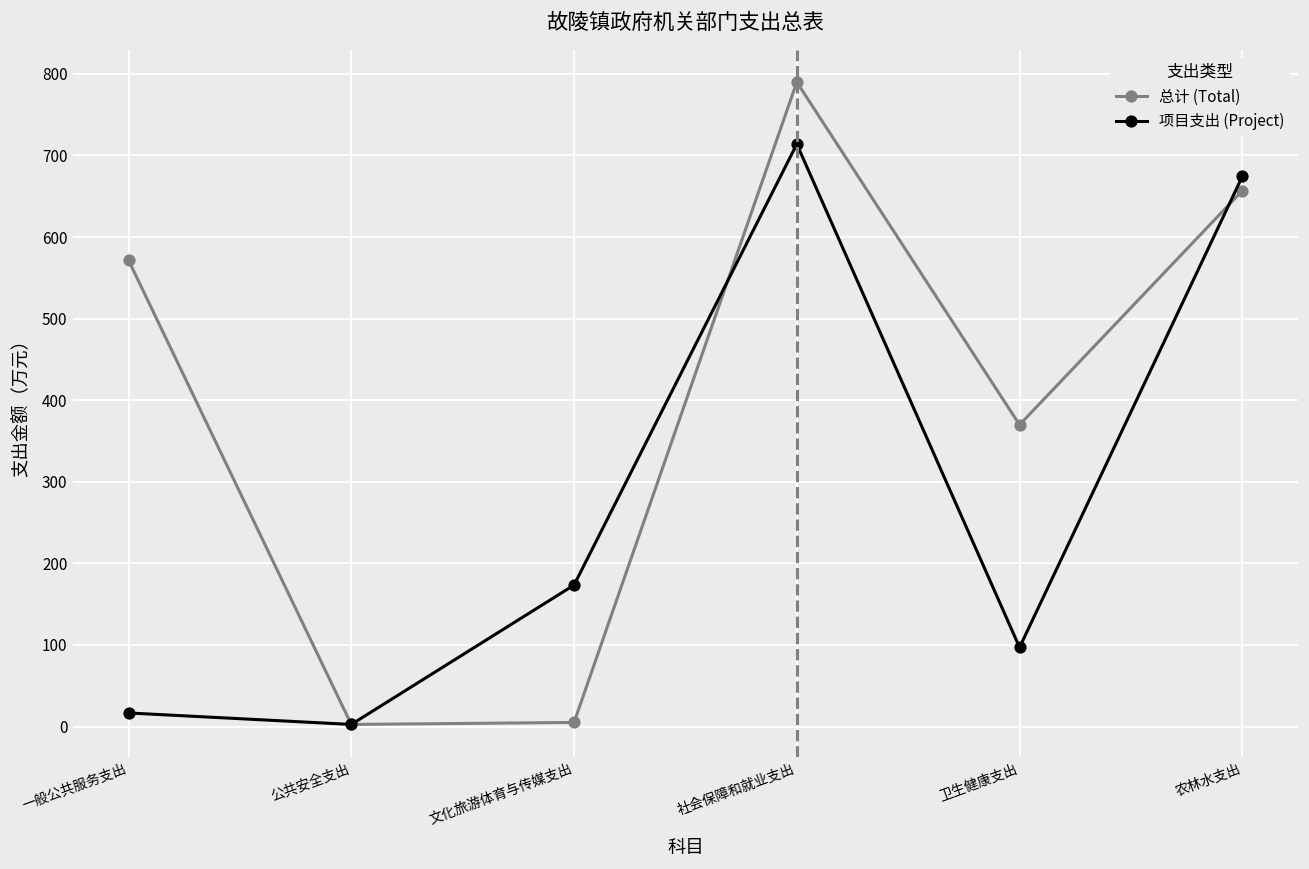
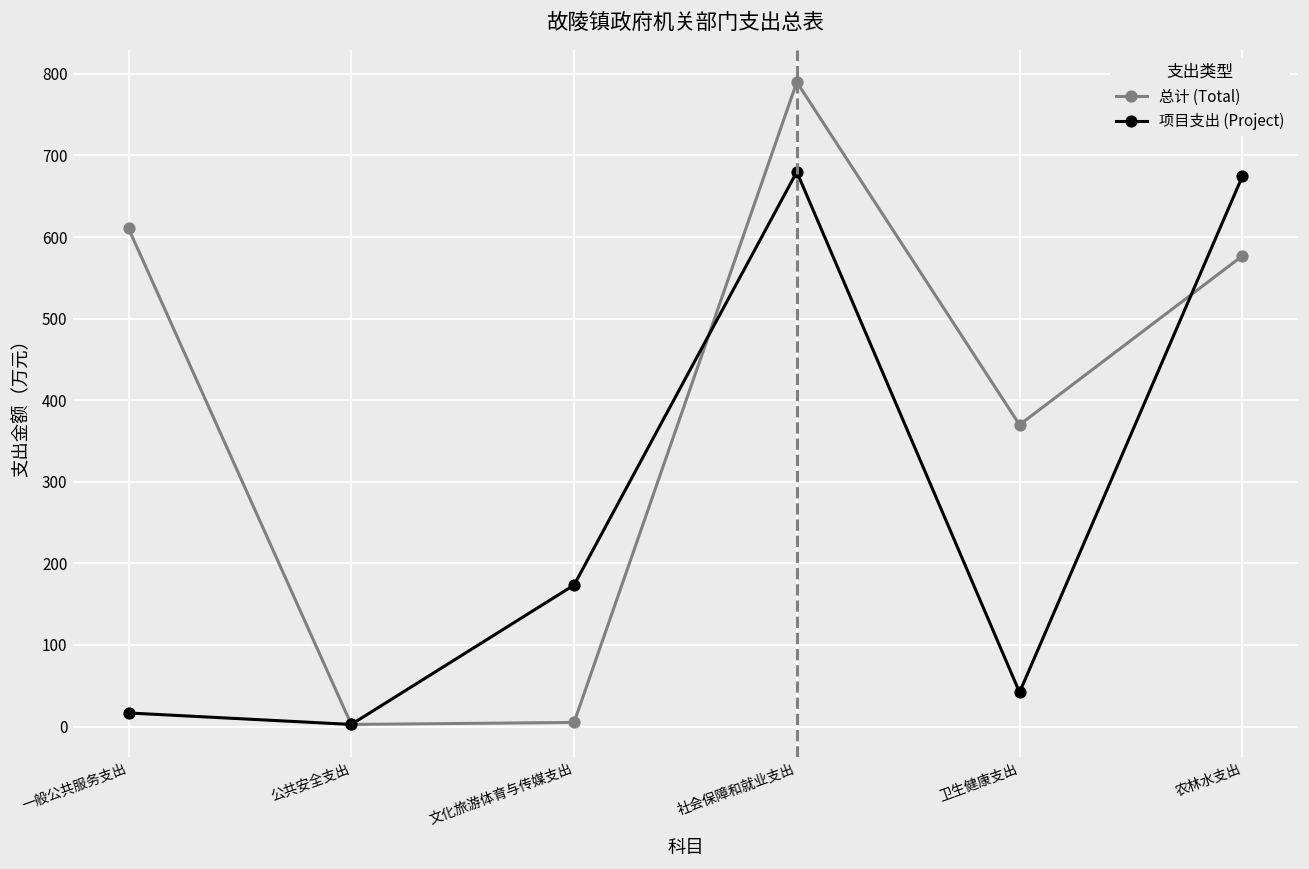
  {
    "总计 (Total)": {
-     "一般公共服务支出": 570,
+     "一般公共服务支出": 610,
      "文化旅游体育与传媒支出": 10,
      "社会保障和就业支出": 790,
      "卫生健康支出": 370,
-     "农林水支出": 660
+     "农林水支出": 580
    },
    "项目支出 (Project)": {
      "一般公共服务支出": 20,
      "文化旅游体育与传媒支出": 170,
-     "社会保障和就业支出": 710,
-     "卫生健康支出": 100,
+     "社会保障和就业支出": 680,
+     "卫生健康支出": 40,
      "农林水支出": 670
    }
  }
